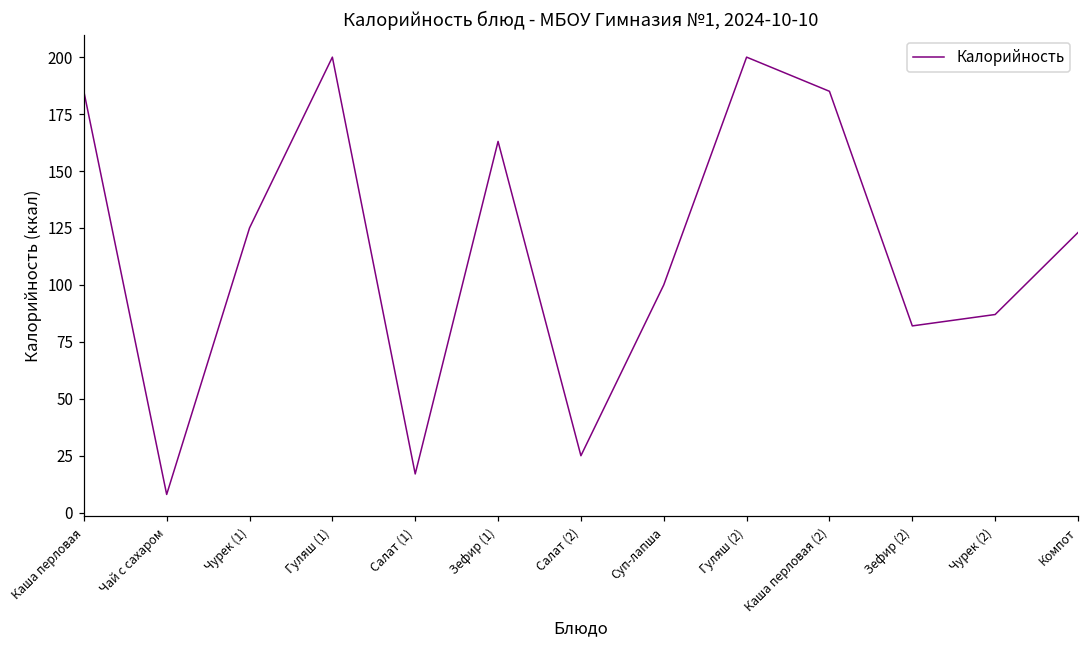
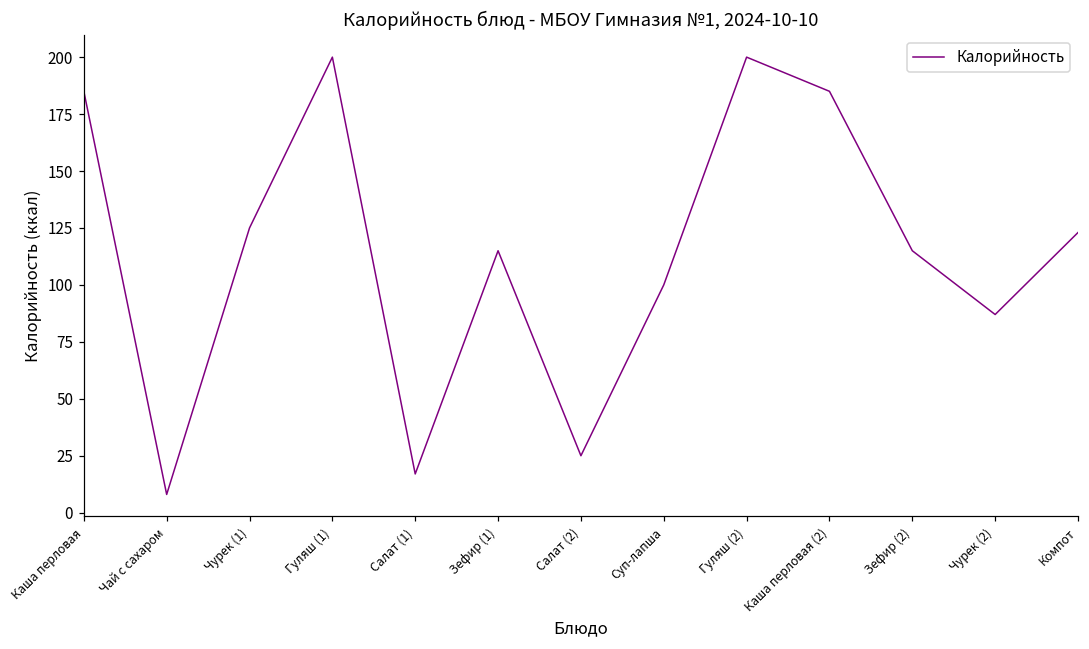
  {
    "Каша перловая": 185,
    "Чай с сахаром": 8,
    "Чурек (1)": 125,
    "Гуляш (1)": 200,
    "Салат (1)": 17,
-   "Зефир (1)": 163,
+   "Зефир (1)": 115,
    "Салат (2)": 25,
    "Суп-лапша": 100,
    "Гуляш (2)": 200,
    "Каша перловая (2)": 185,
-   "Зефир (2)": 82,
+   "Зефир (2)": 115,
    "Чурек (2)": 87,
    "Компот": 123
  }
